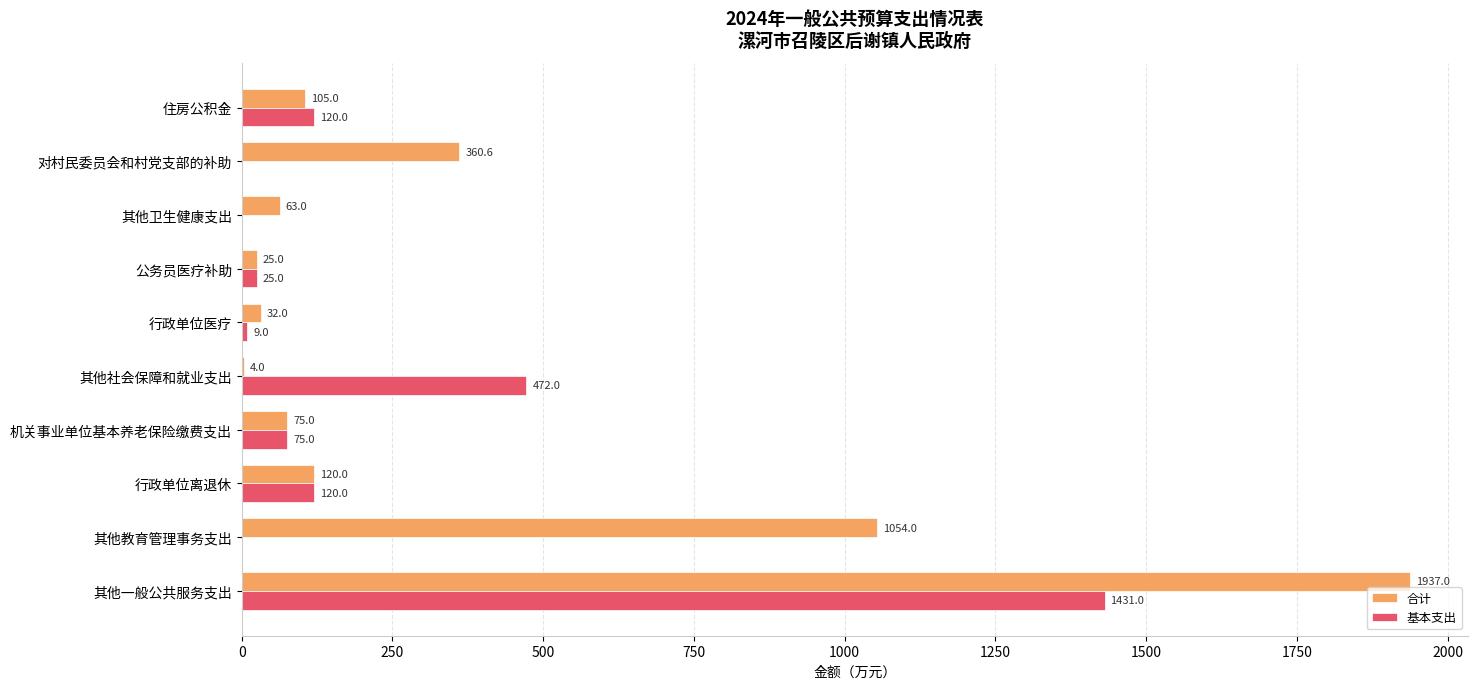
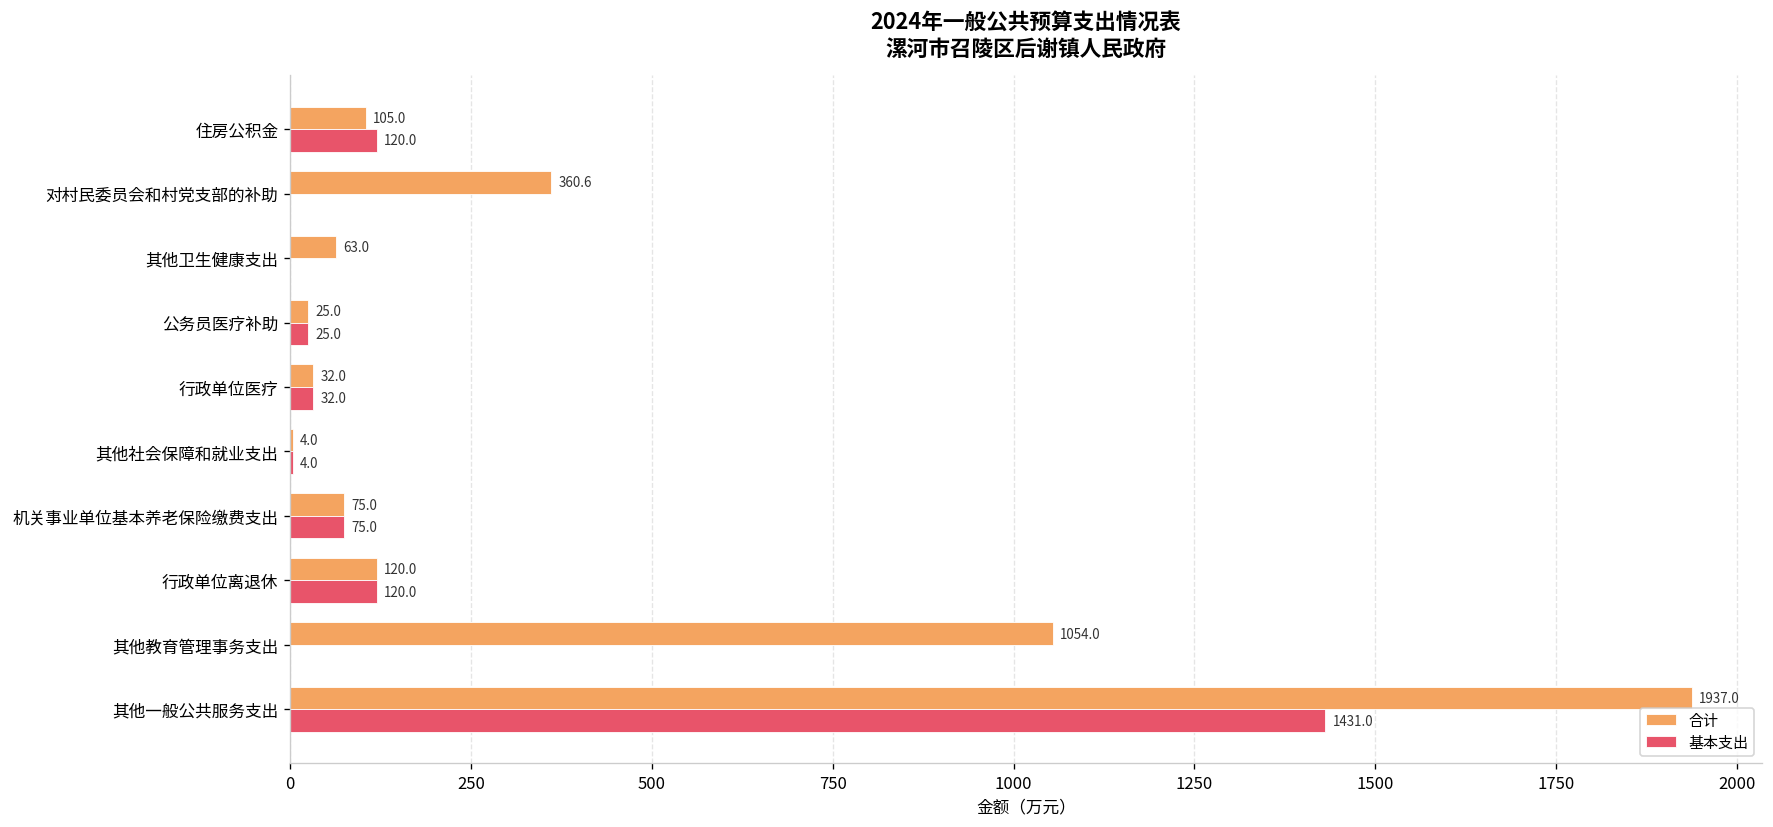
  {
    "合计": {
      "住房公积金": 105.0,
      "对村民委员会和村党支部的补助": 360.6,
      "其他卫生健康支出": 63.0,
      "公务员医疗补助": 25.0,
      "行政单位医疗": 32.0,
      "其他社会保障和就业支出": 4.0,
      "机关事业单位基本养老保险缴费支出": 75.0,
      "行政单位离退休": 120.0,
      "其他教育管理事务支出": 1054.0,
      "其他一般公共服务支出": 1937.0
    },
    "基本支出": {
      "住房公积金": 120.0,
      "公务员医疗补助": 25.0,
-     "行政单位医疗": 9.0,
-     "其他社会保障和就业支出": 472.0,
+     "行政单位医疗": 32.0,
+     "其他社会保障和就业支出": 4.0,
      "机关事业单位基本养老保险缴费支出": 75.0,
      "行政单位离退休": 120.0,
      "其他一般公共服务支出": 1431.0
    }
  }
